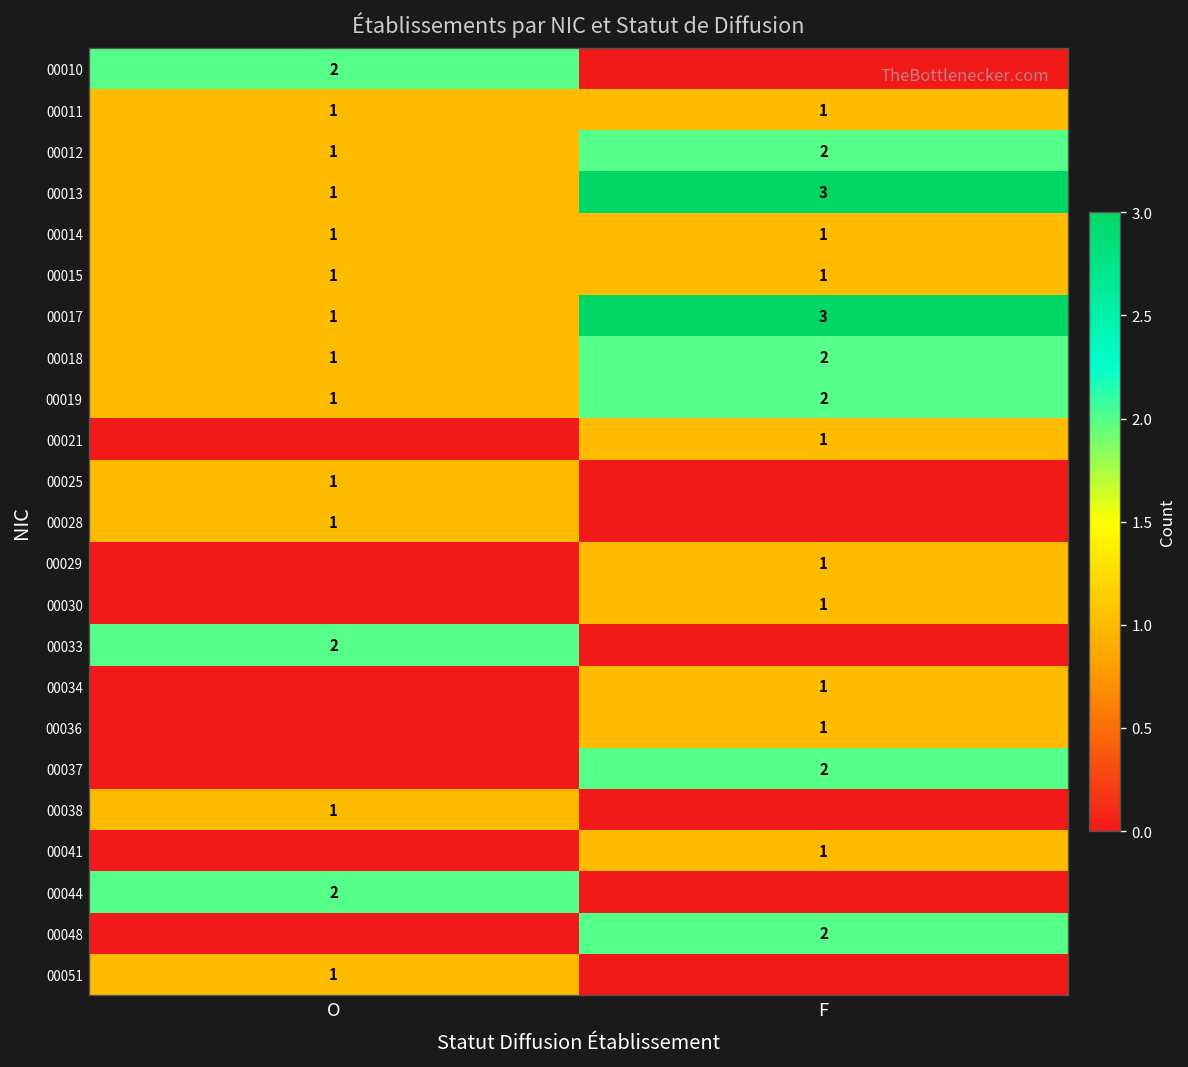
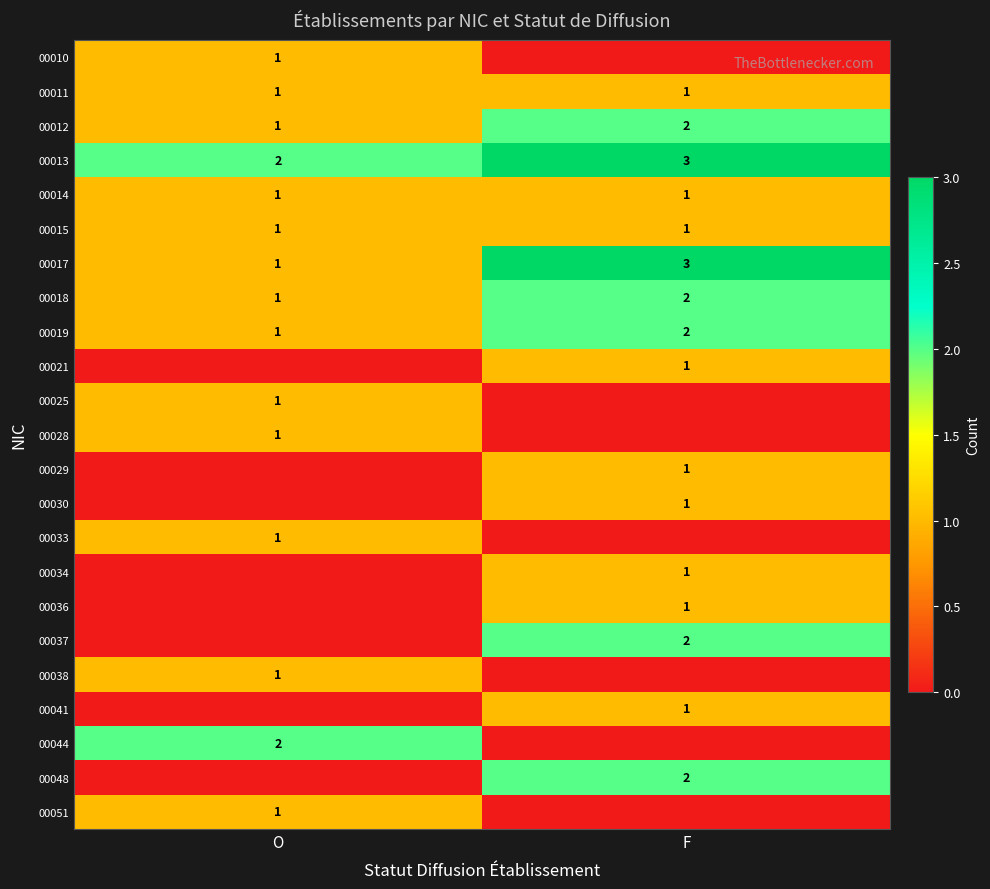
  {
    "00010": {
-     "O": 2
+     "O": 1
    },
    "00011": {
      "O": 1,
      "F": 1
    },
    "00012": {
      "O": 1,
      "F": 2
    },
    "00013": {
-     "O": 1,
+     "O": 2,
      "F": 3
    },
    "00014": {
      "O": 1,
      "F": 1
    },
    "00015": {
      "O": 1,
      "F": 1
    },
    "00017": {
      "O": 1,
      "F": 3
    },
    "00018": {
      "O": 1,
      "F": 2
    },
    "00019": {
      "O": 1,
      "F": 2
    },
    "00021": {
      "F": 1
    },
    "00025": {
      "O": 1
    },
    "00028": {
      "O": 1
    },
    "00029": {
      "F": 1
    },
    "00030": {
      "F": 1
    },
    "00033": {
-     "O": 2
+     "O": 1
    },
    "00034": {
      "F": 1
    },
    "00036": {
      "F": 1
    },
    "00037": {
      "F": 2
    },
    "00038": {
      "O": 1
    },
    "00041": {
      "F": 1
    },
    "00044": {
      "O": 2
    },
    "00048": {
      "F": 2
    },
    "00051": {
      "O": 1
    }
  }
